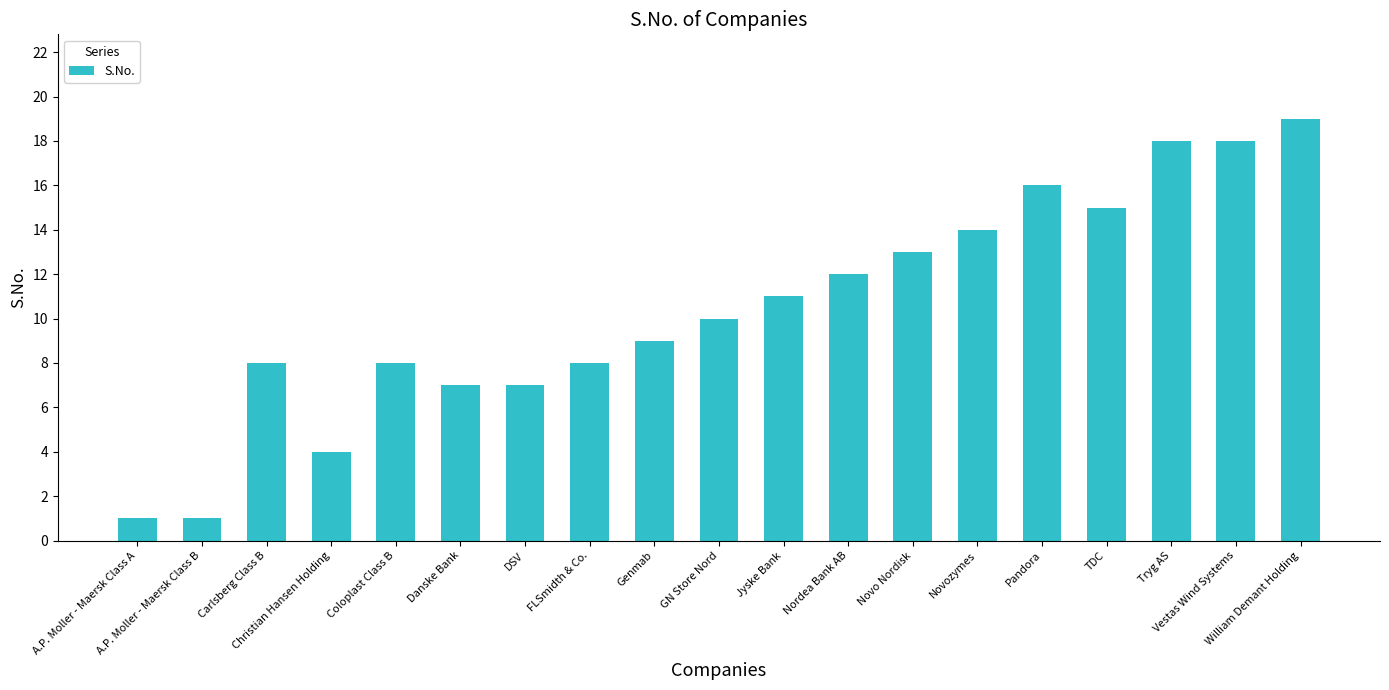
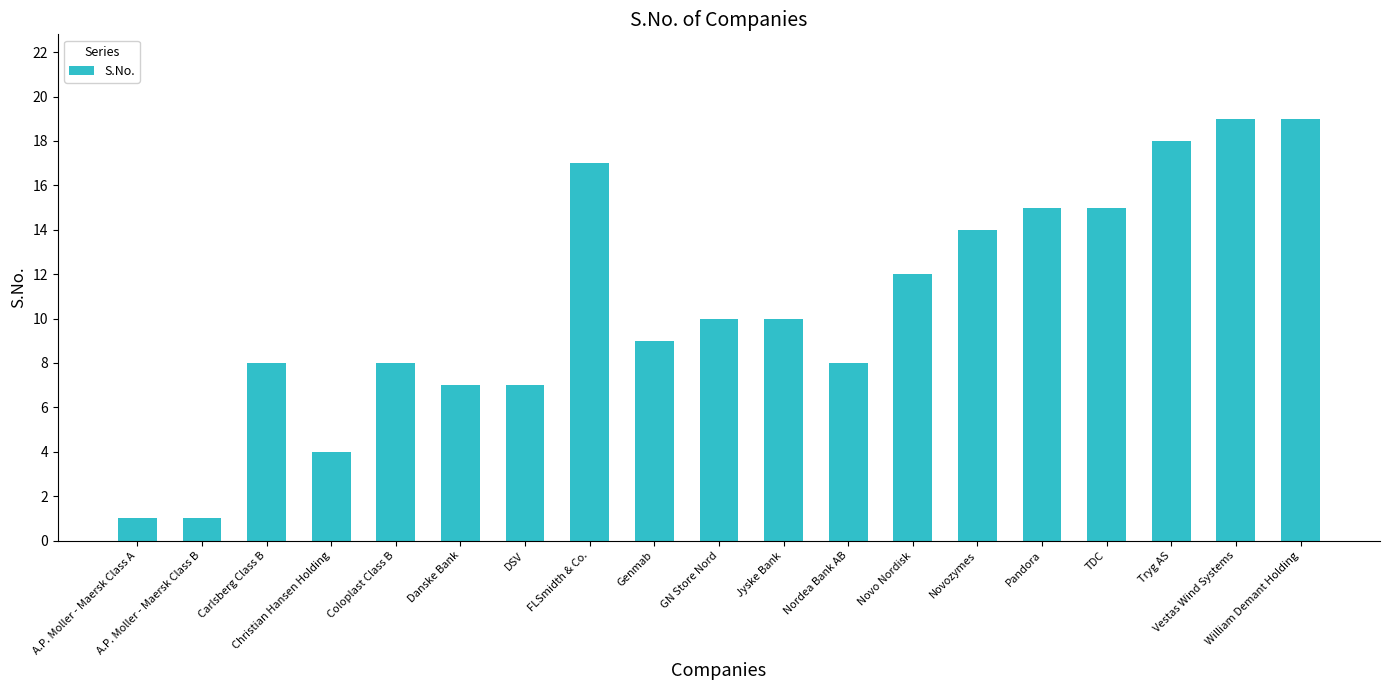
  {
    "A.P. Moller - Maersk Class A": 1,
    "A.P. Moller - Maersk Class B": 1,
    "Carlsberg Class B": 8,
    "Christian Hansen Holding": 4,
    "Coloplast Class B": 8,
    "Danske Bank": 7,
    "DSV": 7,
-   "FLSmidth & Co.": 8,
+   "FLSmidth & Co.": 17,
    "Genmab": 9,
    "GN Store Nord": 10,
-   "Jyske Bank": 11,
-   "Nordea Bank AB": 12,
-   "Novo Nordisk": 13,
+   "Jyske Bank": 10,
+   "Nordea Bank AB": 8,
+   "Novo Nordisk": 12,
    "Novozymes": 14,
-   "Pandora": 16,
+   "Pandora": 15,
    "TDC": 15,
    "Tryg AS": 18,
-   "Vestas Wind Systems": 18,
+   "Vestas Wind Systems": 19,
    "William Demant Holding": 19
  }
